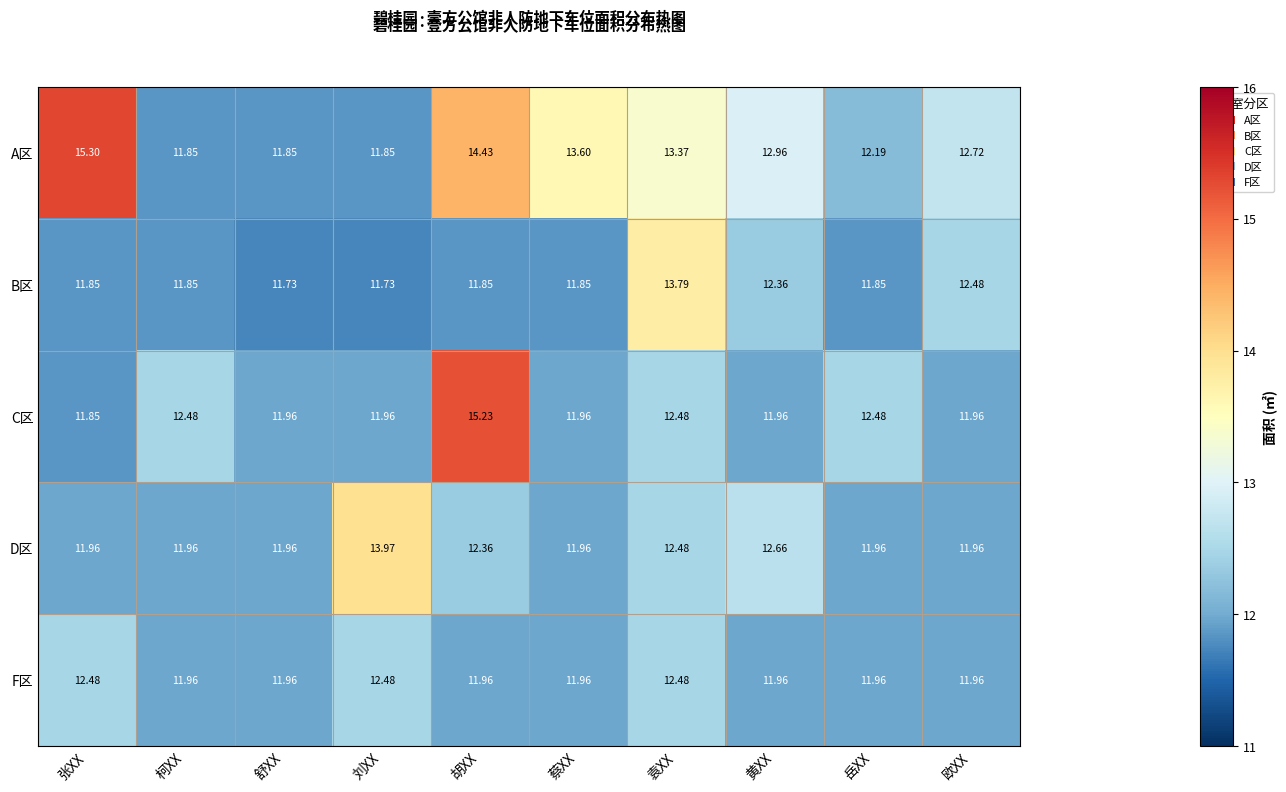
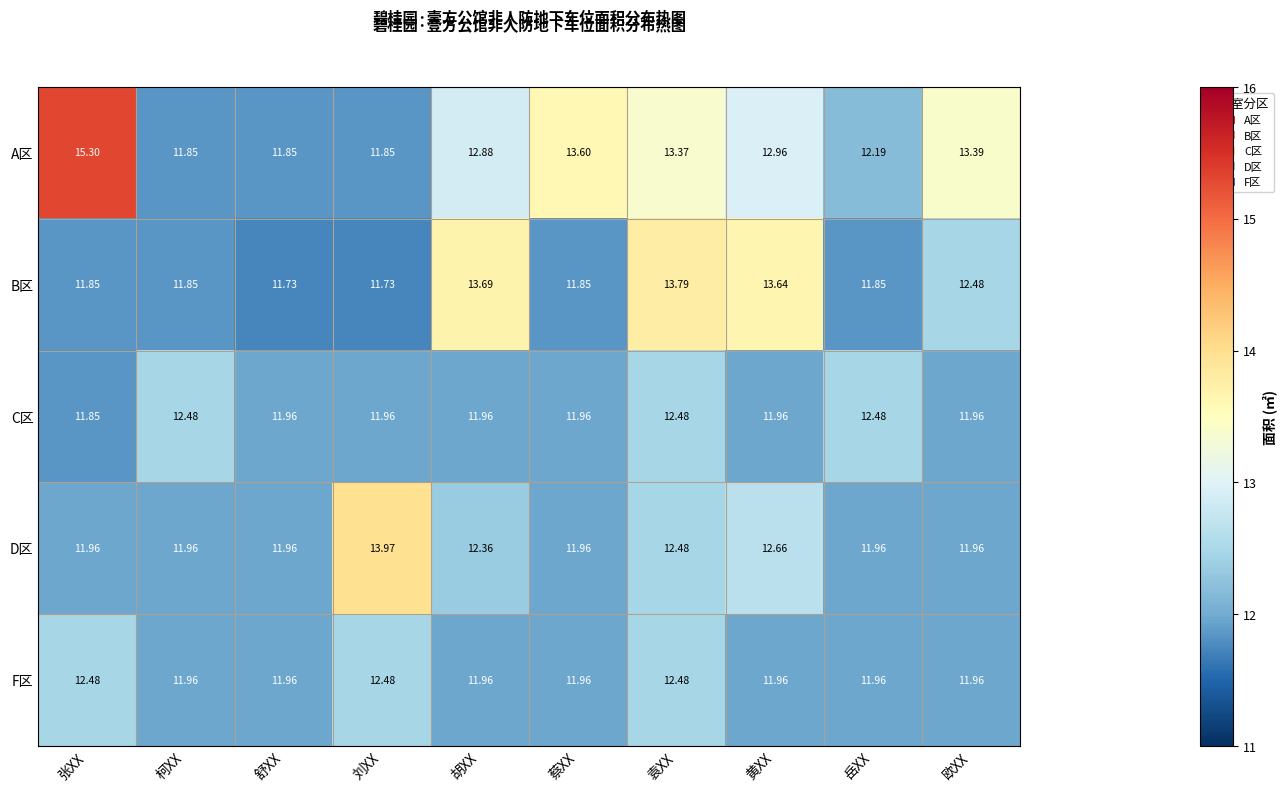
  {
    "A区": {
      "张XX": 15.30,
      "柯XX": 11.85,
      "舒XX": 11.85,
      "刘XX": 11.85,
-     "胡XX": 14.43,
+     "胡XX": 12.88,
      "蔡XX": 13.60,
      "袁XX": 13.37,
      "黄XX": 12.96,
      "岳XX": 12.19,
-     "欧XX": 12.72
+     "欧XX": 13.39
    },
    "B区": {
      "张XX": 11.85,
      "柯XX": 11.85,
      "舒XX": 11.73,
      "刘XX": 11.73,
-     "胡XX": 11.85,
+     "胡XX": 13.69,
      "蔡XX": 11.85,
      "袁XX": 13.79,
-     "黄XX": 12.36,
+     "黄XX": 13.64,
      "岳XX": 11.85,
      "欧XX": 12.48
    },
    "C区": {
      "张XX": 11.85,
      "柯XX": 12.48,
      "舒XX": 11.96,
      "刘XX": 11.96,
-     "胡XX": 15.23,
+     "胡XX": 11.96,
      "蔡XX": 11.96,
      "袁XX": 12.48,
      "黄XX": 11.96,
      "岳XX": 12.48,
      "欧XX": 11.96
    },
    "D区": {
      "张XX": 11.96,
      "柯XX": 11.96,
      "舒XX": 11.96,
      "刘XX": 13.97,
      "胡XX": 12.36,
      "蔡XX": 11.96,
      "袁XX": 12.48,
      "黄XX": 12.66,
      "岳XX": 11.96,
      "欧XX": 11.96
    },
    "F区": {
      "张XX": 12.48,
      "柯XX": 11.96,
      "舒XX": 11.96,
      "刘XX": 12.48,
      "胡XX": 11.96,
      "蔡XX": 11.96,
      "袁XX": 12.48,
      "黄XX": 11.96,
      "岳XX": 11.96,
      "欧XX": 11.96
    }
  }
